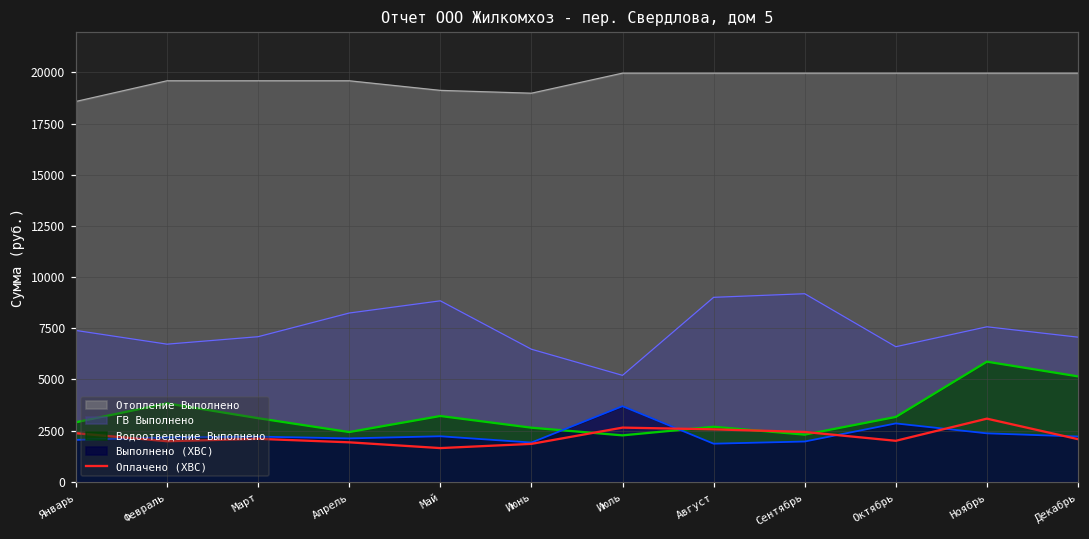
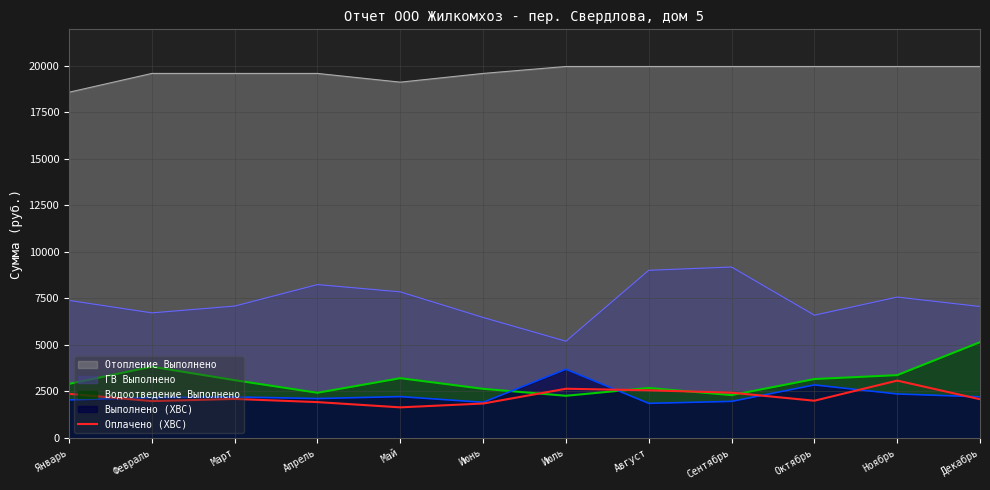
  {
    "Отопление Выполнено": {
      "Январь": 18600,
      "Февраль": 19600,
      "Март": 19600,
      "Апрель": 19600,
      "Май": 19100,
-     "Июнь": 19000,
+     "Июнь": 19600,
      "Июль": 20000,
      "Август": 20000,
      "Сентябрь": 20000,
      "Октябрь": 20000,
      "Ноябрь": 20000,
      "Декабрь": 20000
    },
    "ГВ Выполнено": {
      "Январь": 7400,
      "Февраль": 6700,
      "Март": 7100,
      "Апрель": 8200,
-     "Май": 8800,
+     "Май": 7900,
      "Июнь": 6500,
      "Июль": 5200,
      "Август": 9000,
      "Сентябрь": 9200,
      "Октябрь": 6600,
      "Ноябрь": 7600,
      "Декабрь": 7100
    },
    "Водоотведение Выполнено": {
      "Январь": 2900,
      "Апрель": 2400,
      "Май": 3200,
      "Июнь": 2600,
      "Июль": 2300,
      "Октябрь": 3200,
-     "Ноябрь": 5900,
+     "Ноябрь": 3400,
      "Декабрь": 5200
    },
    "Выполнено (ХВС)": {
      "Январь": 2000,
      "Апрель": 2100,
      "Май": 2200,
      "Июль": 3700,
      "Август": 1900,
      "Сентябрь": 2000,
      "Октябрь": 2900,
      "Ноябрь": 2400
    },
    "Оплачено (ХВС)": {
      "Январь": 2400,
      "Апрель": 1900,
      "Май": 1600,
      "Июль": 2600,
      "Октябрь": 2000,
      "Ноябрь": 3100
    }
  }
